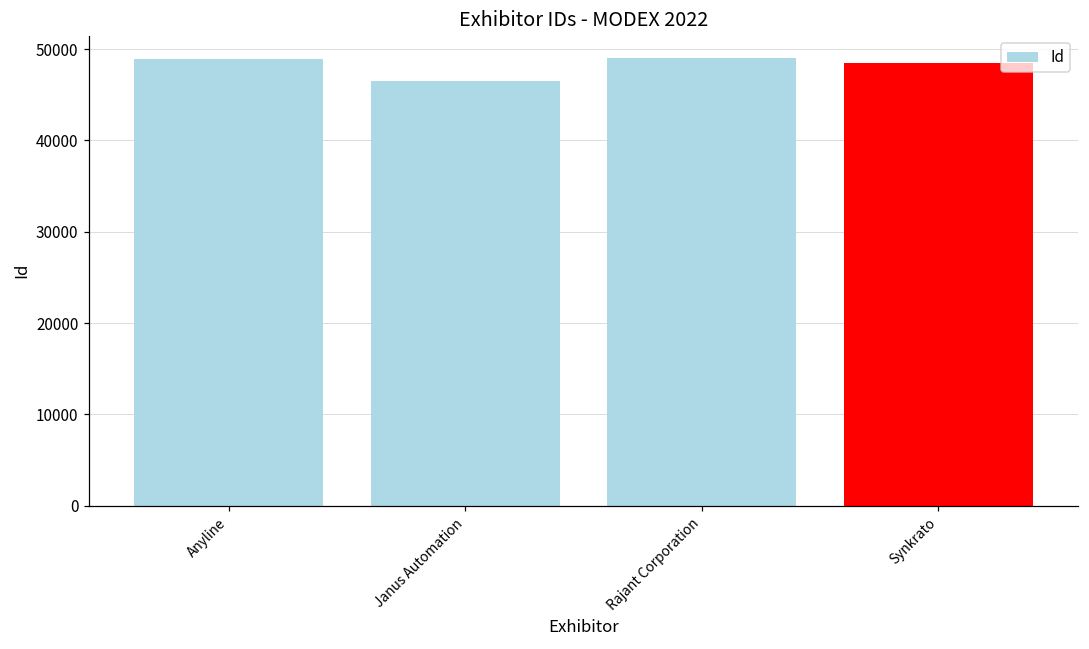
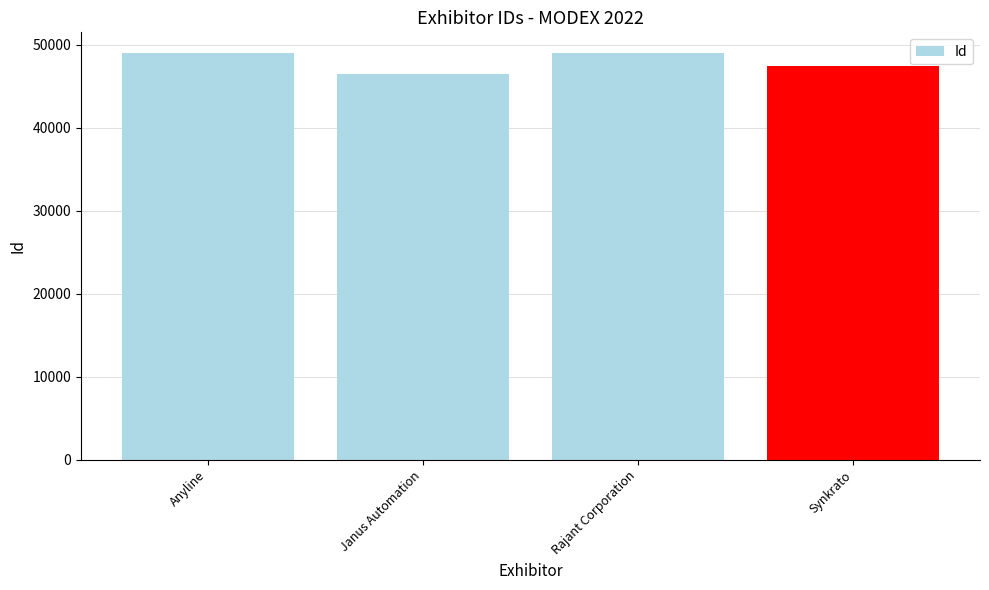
  {
    "Anyline": 49000,
    "Janus Automation": 46000,
    "Rajant Corporation": 49000,
-   "Synkrato": 48000
+   "Synkrato": 47000
  }
